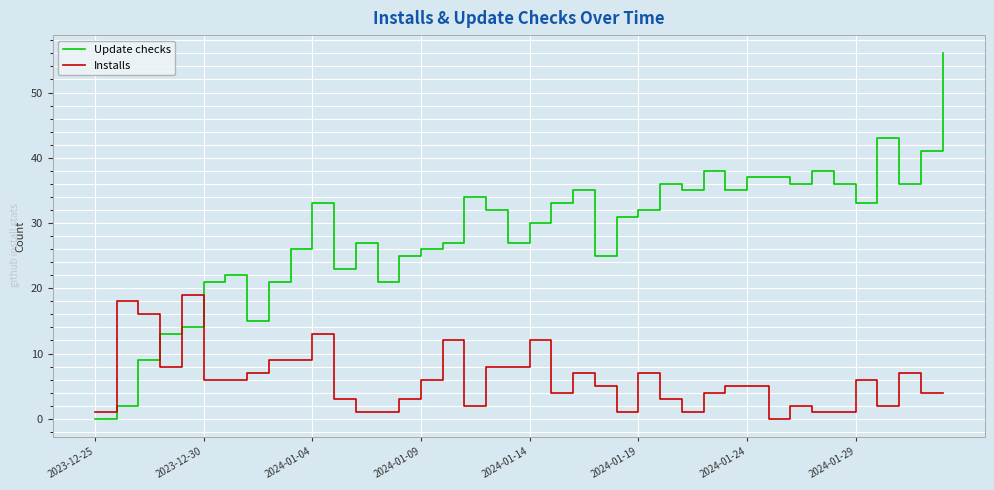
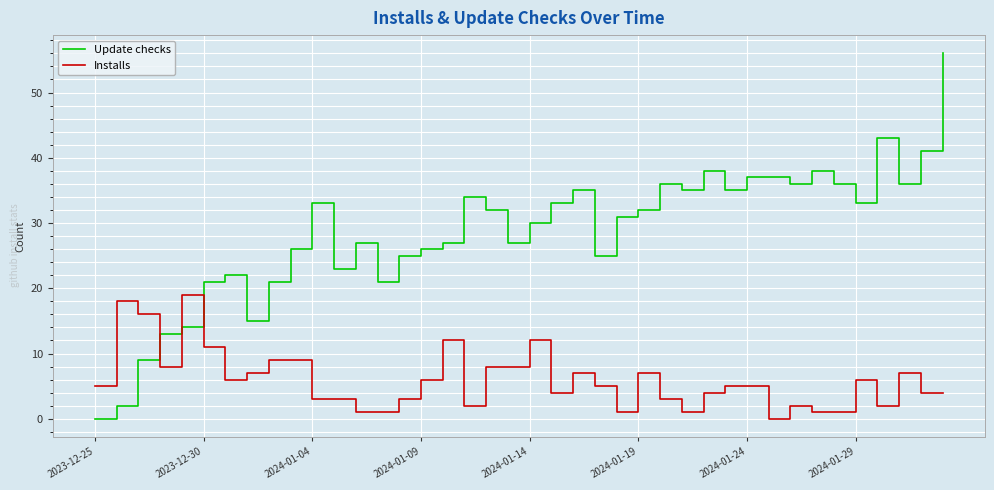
  {
    "Update checks": {
      "2023-12-25": 0,
      "2023-12-30": 21,
      "2024-01-04": 33,
      "2024-01-09": 26,
      "2024-01-14": 30,
      "2024-01-19": 32,
      "2024-01-24": 37,
      "2024-01-29": 33
    },
    "Installs": {
-     "2023-12-25": 1,
-     "2023-12-30": 6,
-     "2024-01-04": 13,
+     "2023-12-25": 5,
+     "2023-12-30": 11,
+     "2024-01-04": 3,
      "2024-01-09": 6,
      "2024-01-14": 12,
      "2024-01-19": 7,
      "2024-01-24": 5,
      "2024-01-29": 6
    }
  }
